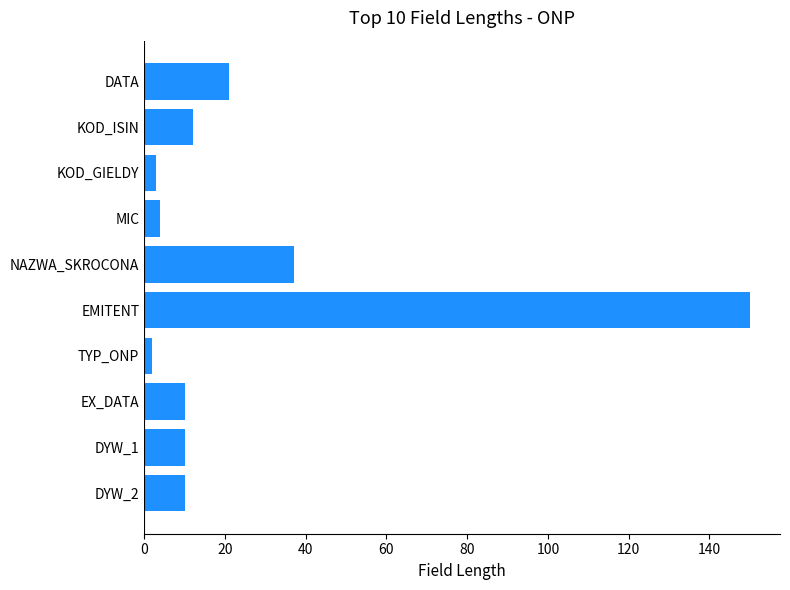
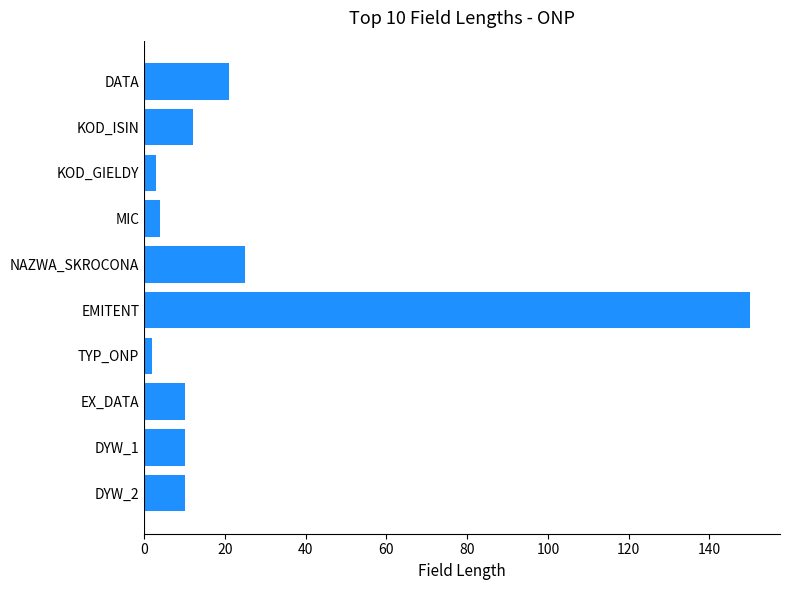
  {
    "DATA": 21,
    "KOD_ISIN": 12,
    "KOD_GIELDY": 3,
    "MIC": 4,
-   "NAZWA_SKROCONA": 37,
+   "NAZWA_SKROCONA": 25,
    "EMITENT": 150,
    "TYP_ONP": 2,
    "EX_DATA": 10,
    "DYW_1": 10,
    "DYW_2": 10
  }
